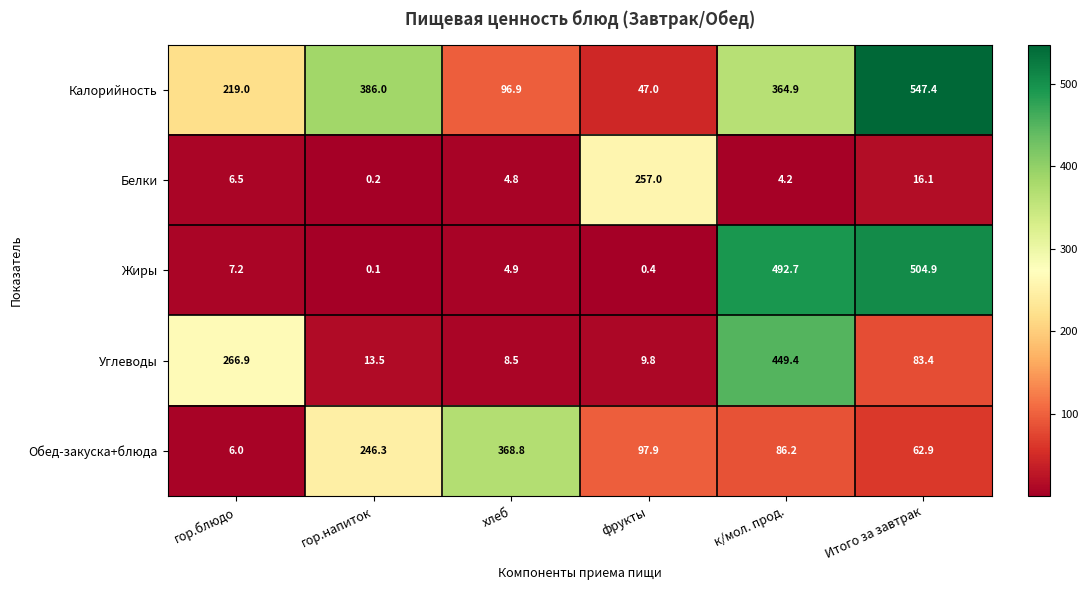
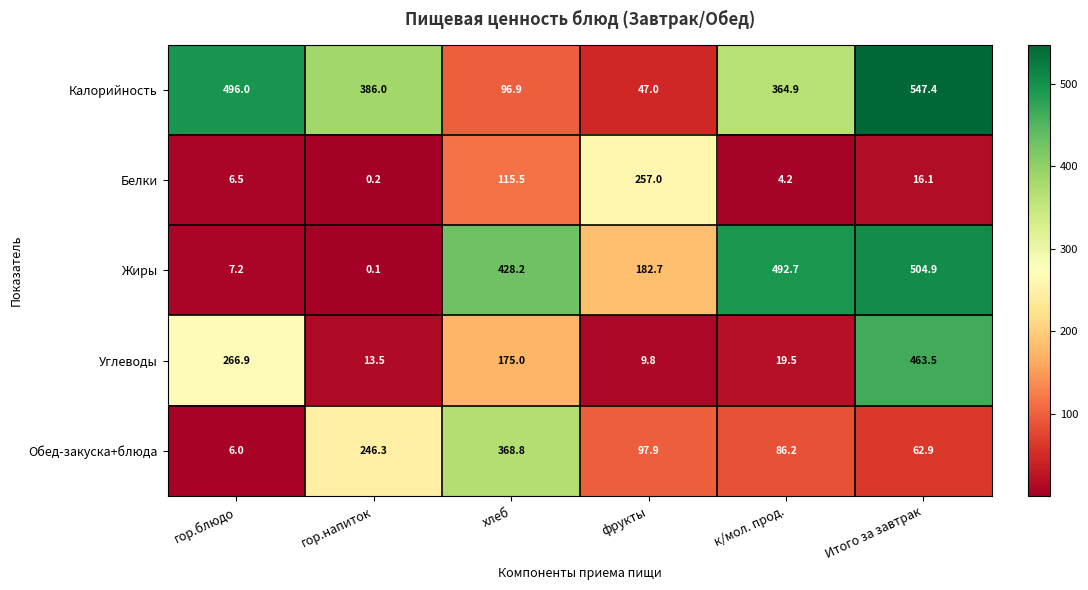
  {
    "Калорийность": {
-     "гор.блюдо": 219.0,
+     "гор.блюдо": 496.0,
      "гор.напиток": 386.0,
      "хлеб": 96.9,
      "фрукты": 47.0,
      "к/мол. прод.": 364.9,
      "Итого за завтрак": 547.4
    },
    "Белки": {
      "гор.блюдо": 6.5,
      "гор.напиток": 0.2,
-     "хлеб": 4.8,
+     "хлеб": 115.5,
      "фрукты": 257.0,
      "к/мол. прод.": 4.2,
      "Итого за завтрак": 16.1
    },
    "Жиры": {
      "гор.блюдо": 7.2,
      "гор.напиток": 0.1,
-     "хлеб": 4.9,
-     "фрукты": 0.4,
+     "хлеб": 428.2,
+     "фрукты": 182.7,
      "к/мол. прод.": 492.7,
      "Итого за завтрак": 504.9
    },
    "Углеводы": {
      "гор.блюдо": 266.9,
      "гор.напиток": 13.5,
-     "хлеб": 8.5,
+     "хлеб": 175.0,
      "фрукты": 9.8,
-     "к/мол. прод.": 449.4,
-     "Итого за завтрак": 83.4
+     "к/мол. прод.": 19.5,
+     "Итого за завтрак": 463.5
    },
    "Обед-закуска+блюда": {
      "гор.блюдо": 6.0,
      "гор.напиток": 246.3,
      "хлеб": 368.8,
      "фрукты": 97.9,
      "к/мол. прод.": 86.2,
      "Итого за завтрак": 62.9
    }
  }
